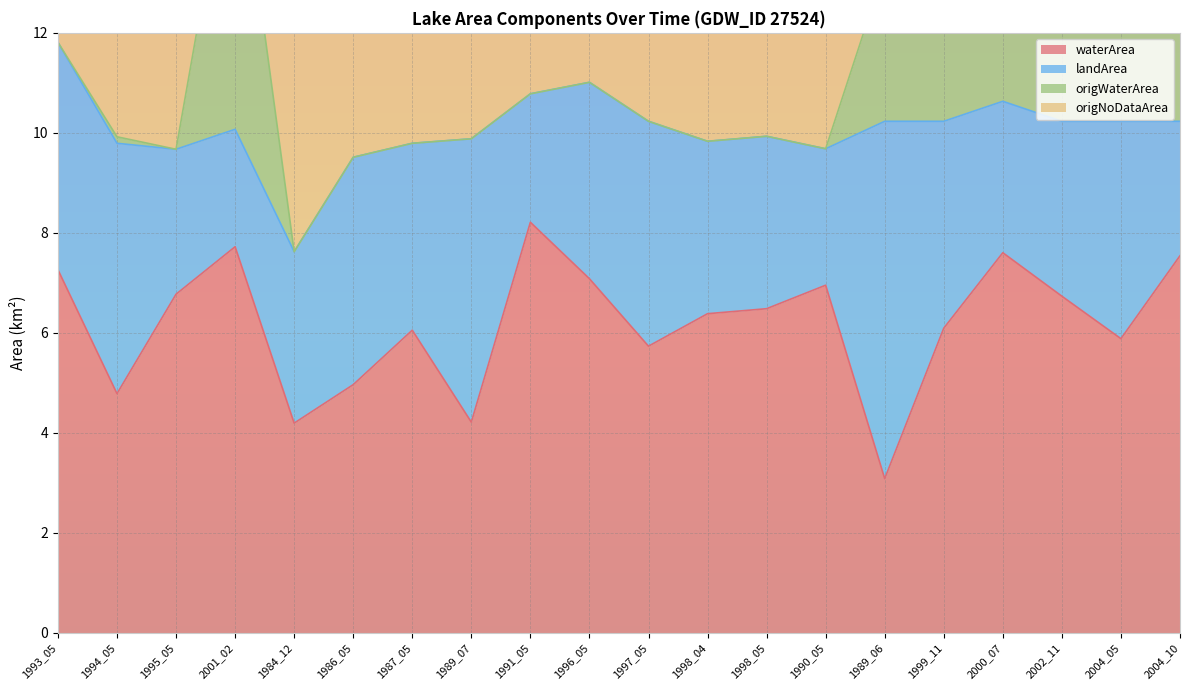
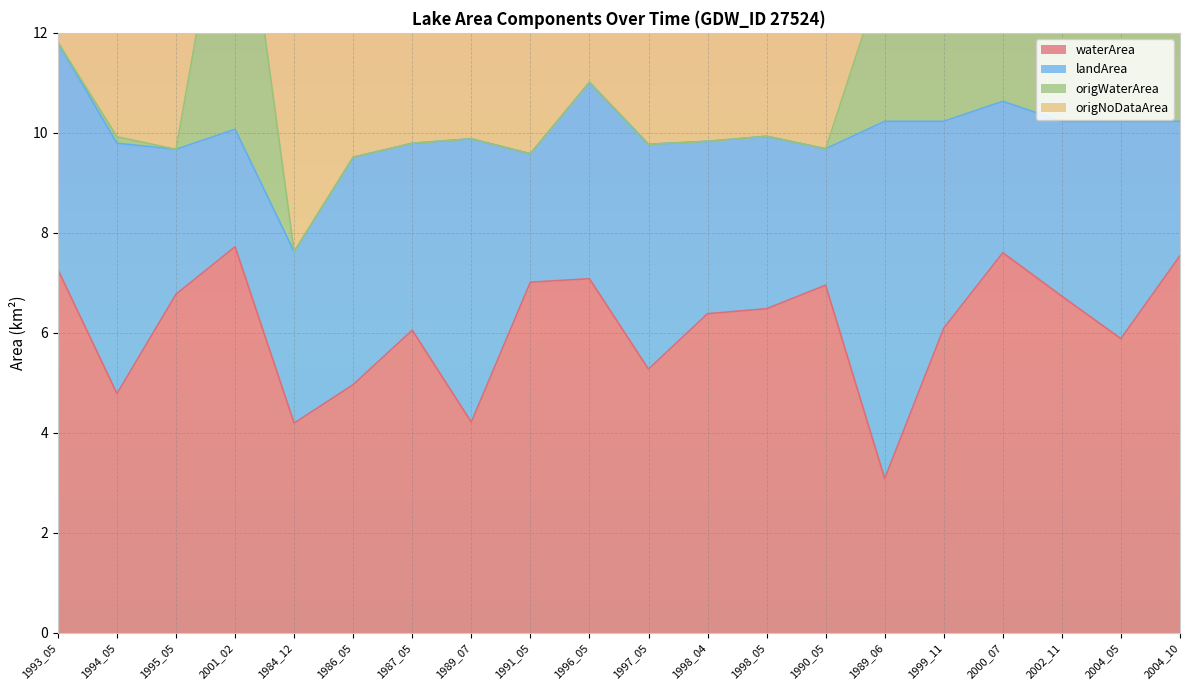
  {
    "waterArea": {
      "1993_05": 7.3,
      "1994_05": 4.8,
      "1995_05": 6.8,
      "2001_02": 7.7,
      "1984_12": 4.2,
      "1986_05": 5.0,
      "1987_05": 6.1,
      "1989_07": 4.2,
-     "1991_05": 8.2,
+     "1991_05": 7.0,
      "1996_05": 7.1,
-     "1997_05": 5.7,
+     "1997_05": 5.3,
      "1998_04": 6.4,
      "1998_05": 6.5,
      "1990_05": 7.0,
      "1989_06": 3.1,
      "1999_11": 6.1,
      "2000_07": 7.6,
      "2002_11": 6.7,
      "2004_05": 5.9,
      "2004_10": 7.5
    },
    "landArea": {
      "1994_05": 5.0,
      "2001_02": 2.4,
      "1989_06": 7.2,
      "1999_11": 4.1,
      "2000_07": 3.0,
      "2002_11": 3.5,
      "2004_05": 4.4,
      "2004_10": 2.7
    },
    "origWaterArea": {
      "1994_05": 0.1
    }
  }
